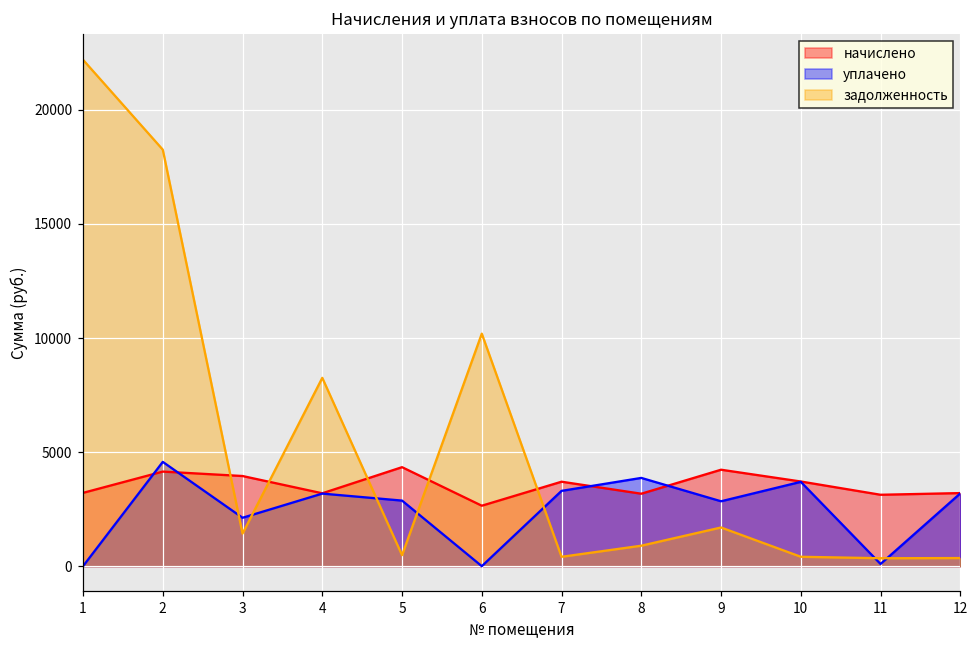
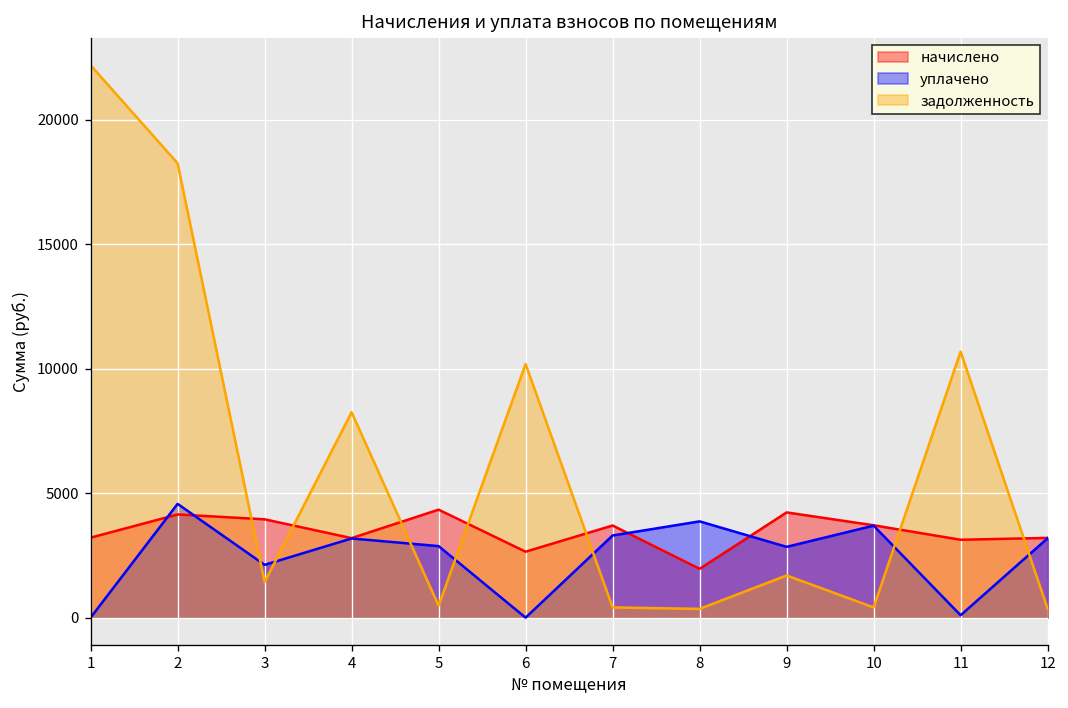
  {
    "начислено": {
      "1": 3200,
      "2": 4100,
      "3": 4000,
      "5": 4300,
      "6": 2700,
      "7": 3700,
-     "8": 3200,
+     "8": 2000,
      "9": 4200,
      "11": 3100
    },
    "уплачено": {
      "1": 0,
      "2": 4600,
      "3": 2100,
      "5": 2900,
      "6": 0,
      "7": 3300,
      "8": 3900,
      "9": 2800,
      "11": 100
    },
    "задолженность": {
      "1": 22200,
      "2": 18300,
      "3": 1400,
      "4": 8300,
      "5": 500,
      "6": 10200,
      "7": 400,
-     "8": 900,
+     "8": 400,
      "9": 1700,
      "10": 400,
-     "11": 300,
+     "11": 10700,
      "12": 400
    }
  }
